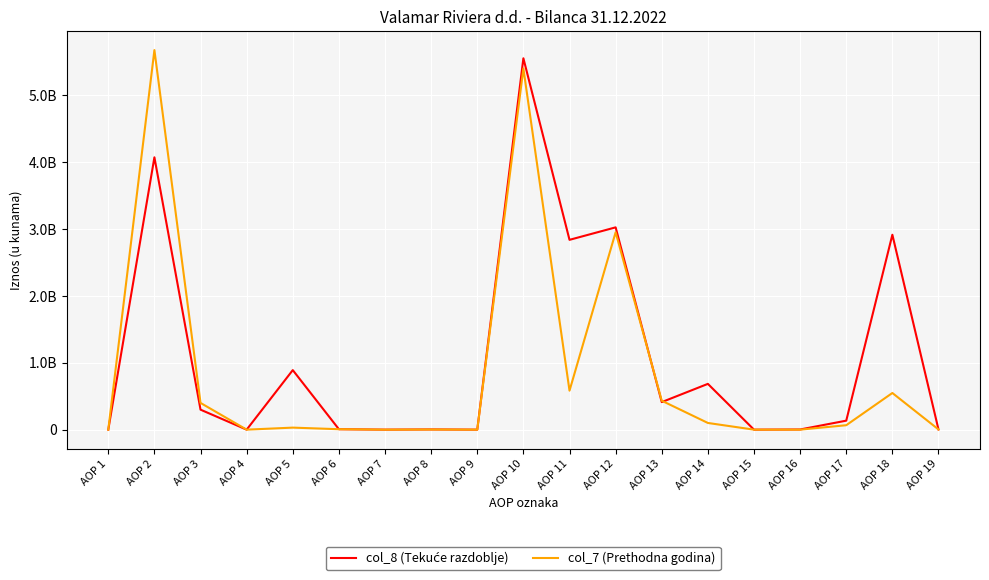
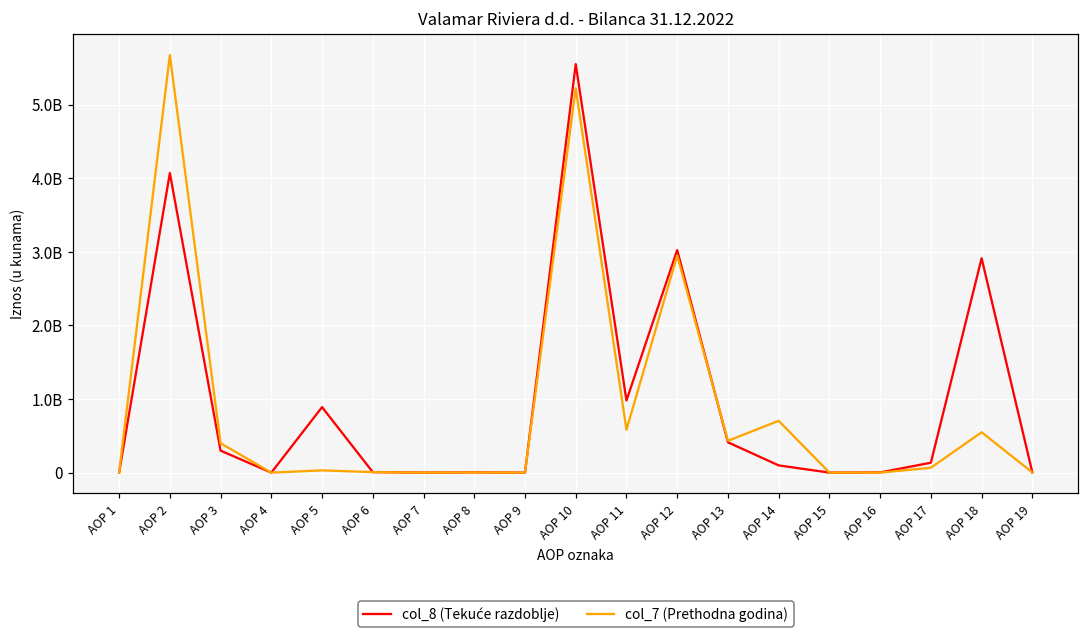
  {
    "col_8 (Tekuće razdoblje)": {
      "AOP 2": 4100000000,
      "AOP 3": 300000000,
      "AOP 5": 900000000,
      "AOP 10": 5500000000,
-     "AOP 11": 2800000000,
+     "AOP 11": 1000000000,
      "AOP 12": 3000000000,
-     "AOP 14": 700000000,
+     "AOP 14": 100000000,
      "AOP 17": 100000000,
      "AOP 18": 2900000000
    },
    "col_7 (Prethodna godina)": {
      "AOP 2": 5700000000,
      "AOP 3": 400000000,
      "AOP 5": 0,
-     "AOP 10": 5400000000,
+     "AOP 10": 5200000000,
      "AOP 11": 600000000,
      "AOP 12": 2900000000,
-     "AOP 14": 100000000,
+     "AOP 14": 700000000,
      "AOP 17": 100000000,
      "AOP 18": 500000000
    }
  }
